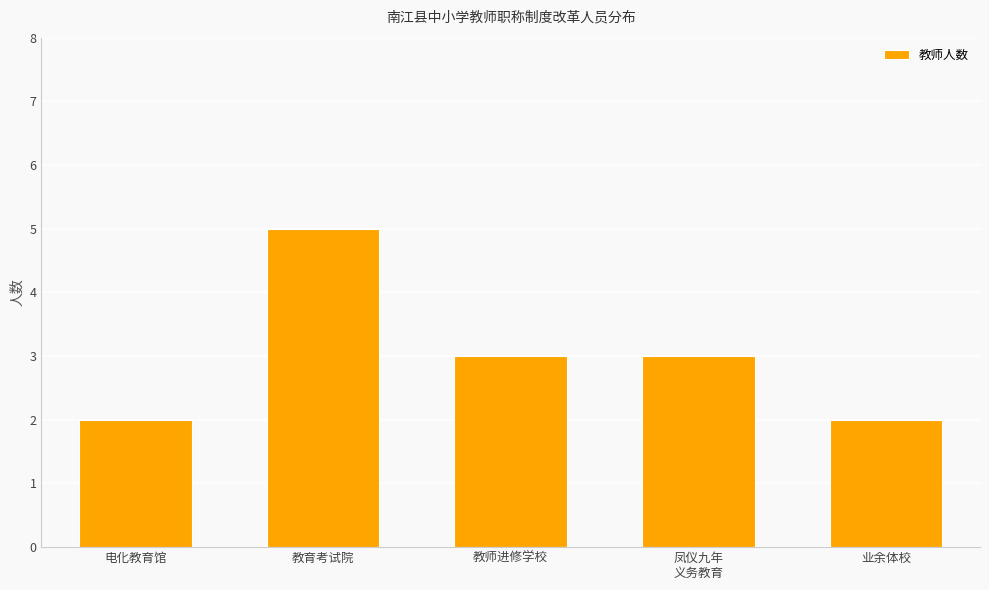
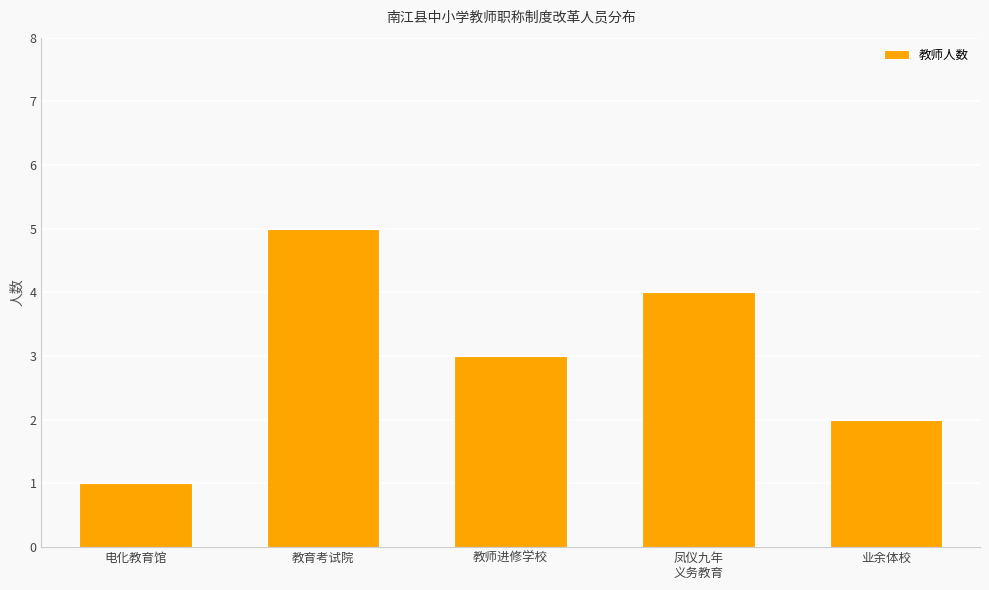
  {
-   "电化教育馆": 2,
+   "电化教育馆": 1,
    "教育考试院": 5,
    "教师进修学校": 3,
-   "凤仪九年 义务教育": 3,
+   "凤仪九年 义务教育": 4,
    "业余体校": 2
  }
